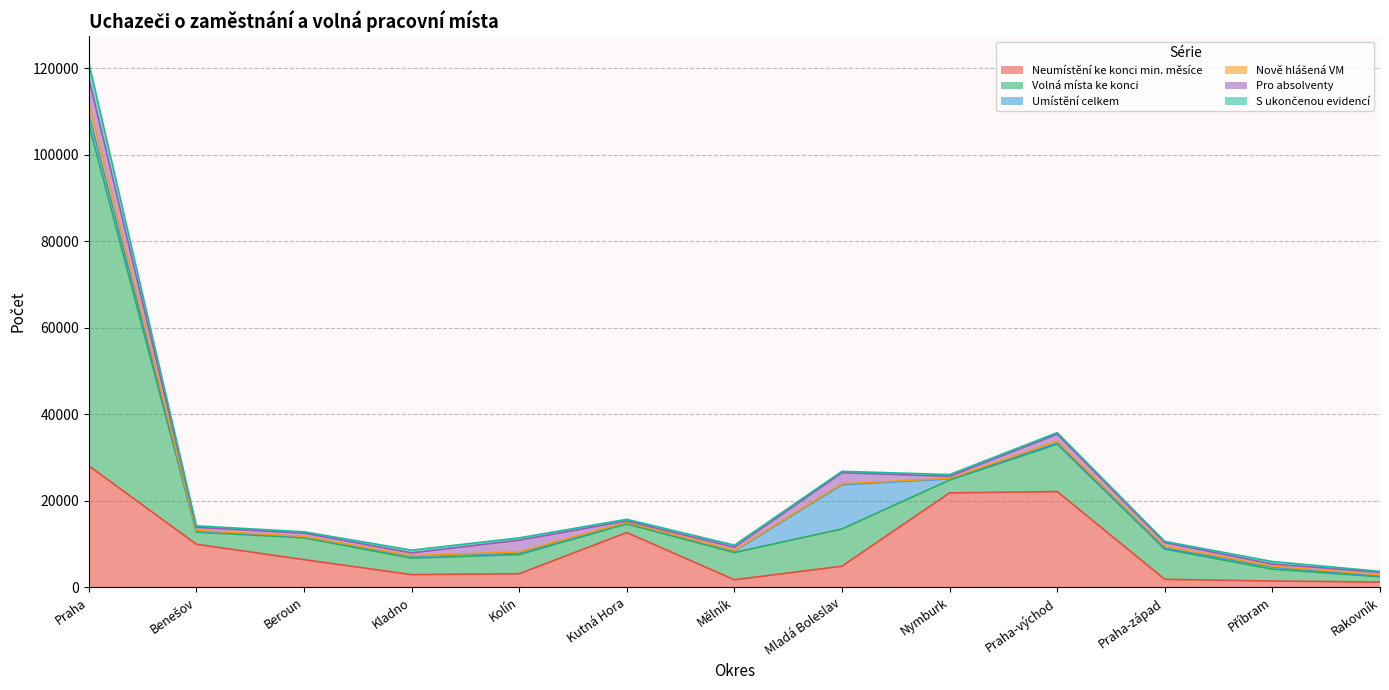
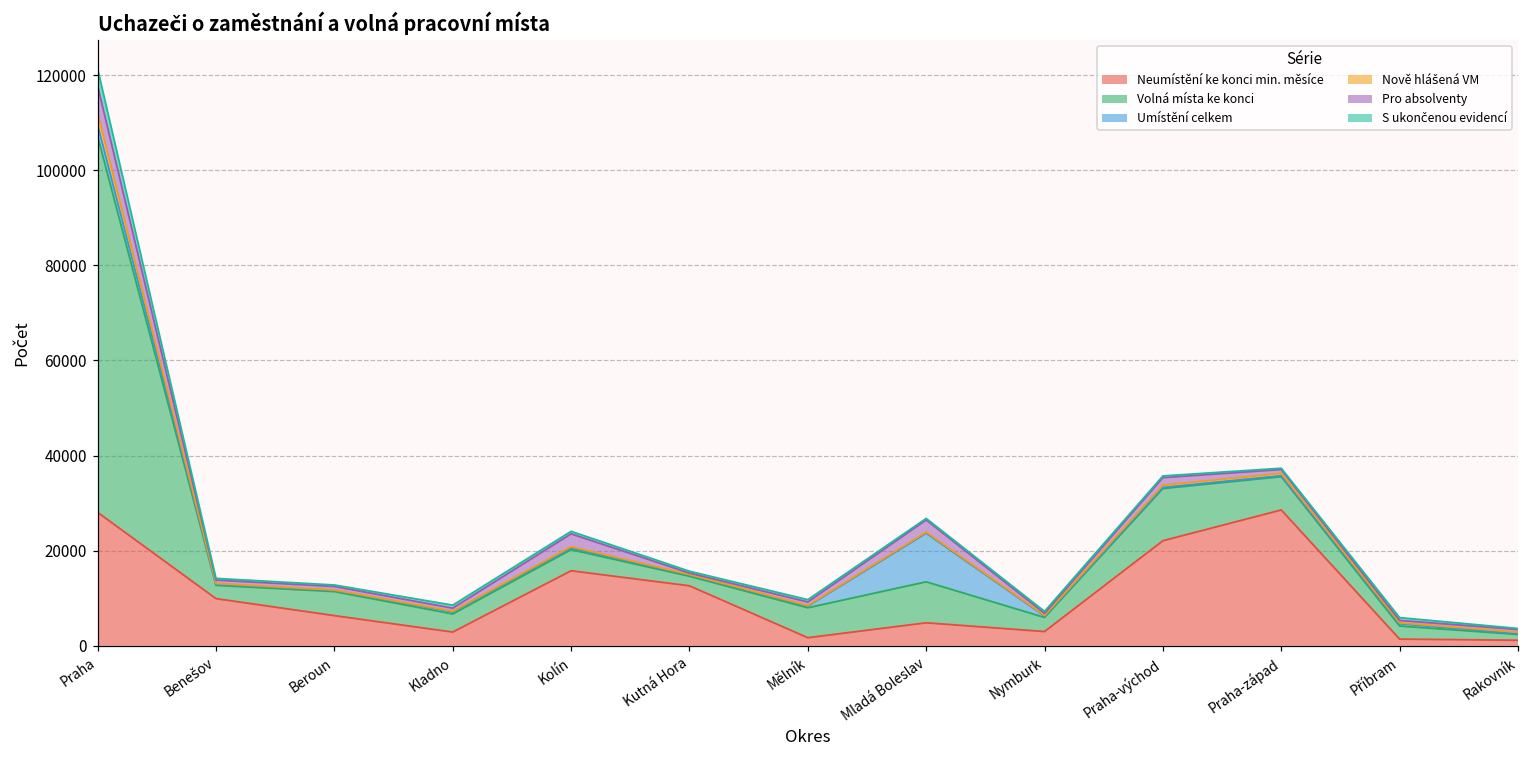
  {
    "Neumístění ke konci min. měsíce": {
      "Praha": 28000,
      "Benešov": 10000,
      "Beroun": 6000,
      "Kladno": 3000,
-     "Kolín": 3000,
+     "Kolín": 16000,
      "Kutná Hora": 13000,
      "Mělník": 2000,
      "Mladá Boleslav": 5000,
-     "Nymburk": 22000,
+     "Nymburk": 3000,
      "Praha-východ": 22000,
-     "Praha-západ": 2000,
+     "Praha-západ": 29000,
      "Příbram": 1000,
      "Rakovník": 1000
    },
    "Umístění celkem": {
      "Praha": 2000
    },
    "Nově hlášená VM": {
      "Praha": 2000
    },
    "Pro absolventy": {
      "Praha": 6000,
      "Kladno": 1000
    }
  }
